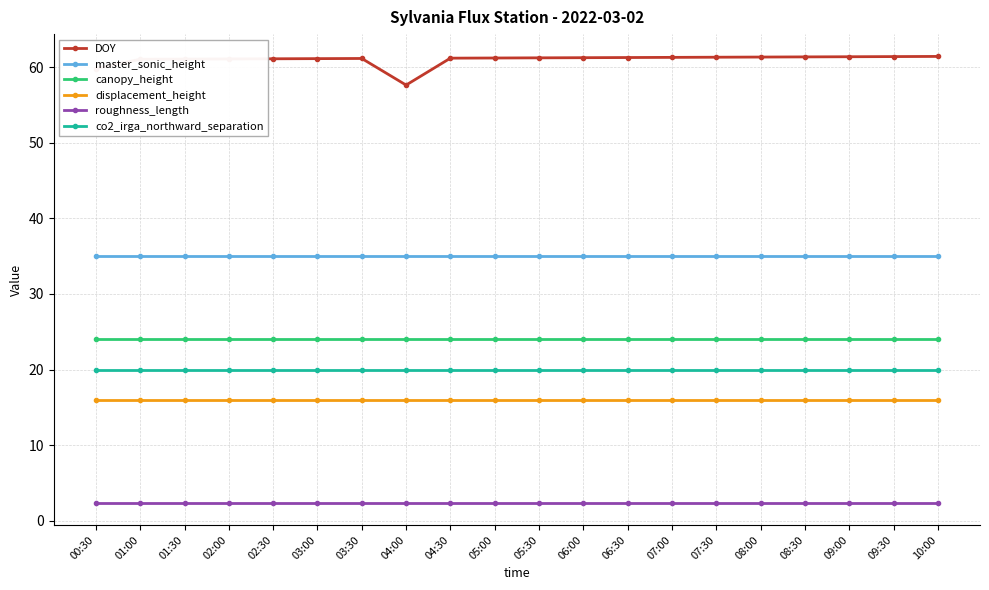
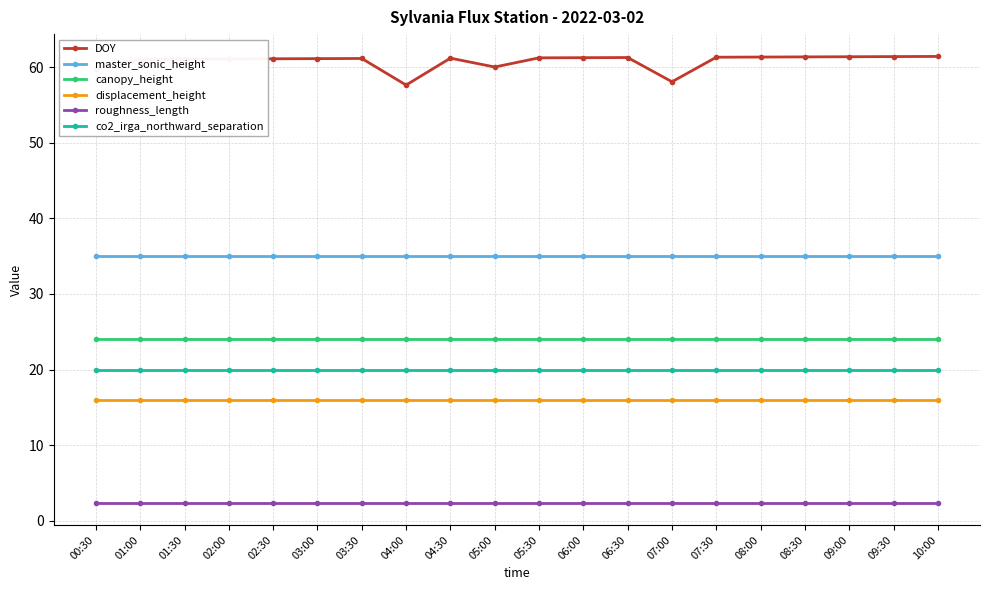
  {
    "DOY": {
      "02:30": 61,
      "03:00": 61,
      "03:30": 61,
      "04:00": 58,
      "04:30": 61,
-     "05:00": 61,
+     "05:00": 60,
      "05:30": 61,
      "06:00": 61,
      "06:30": 61,
-     "07:00": 61,
+     "07:00": 58,
      "07:30": 61,
      "08:00": 61,
      "08:30": 61,
      "09:00": 61,
      "09:30": 61,
      "10:00": 61
    },
    "master_sonic_height": {
      "00:30": 35,
      "01:00": 35,
      "01:30": 35,
      "02:00": 35,
      "02:30": 35,
      "03:00": 35,
      "03:30": 35,
      "04:00": 35,
      "04:30": 35,
      "05:00": 35,
      "05:30": 35,
      "06:00": 35,
      "06:30": 35,
      "07:00": 35,
      "07:30": 35,
      "08:00": 35,
      "08:30": 35,
      "09:00": 35,
      "09:30": 35,
      "10:00": 35
    },
    "displacement_height": {
      "00:30": 16,
      "01:00": 16,
      "01:30": 16,
      "02:00": 16,
      "02:30": 16,
      "03:00": 16,
      "03:30": 16,
      "04:00": 16,
      "04:30": 16,
      "05:00": 16,
      "05:30": 16,
      "06:00": 16,
      "06:30": 16,
      "07:00": 16,
      "07:30": 16,
      "08:00": 16,
      "08:30": 16,
      "09:00": 16,
      "09:30": 16,
      "10:00": 16
    },
    "roughness_length": {
      "00:30": 2,
      "01:00": 2,
      "01:30": 2,
      "02:00": 2,
      "02:30": 2,
      "03:00": 2,
      "03:30": 2,
      "04:00": 2,
      "04:30": 2,
      "05:00": 2,
      "05:30": 2,
      "06:00": 2,
      "06:30": 2,
      "07:00": 2,
      "07:30": 2,
      "08:00": 2,
      "08:30": 2,
      "09:00": 2,
      "09:30": 2,
      "10:00": 2
    }
  }
